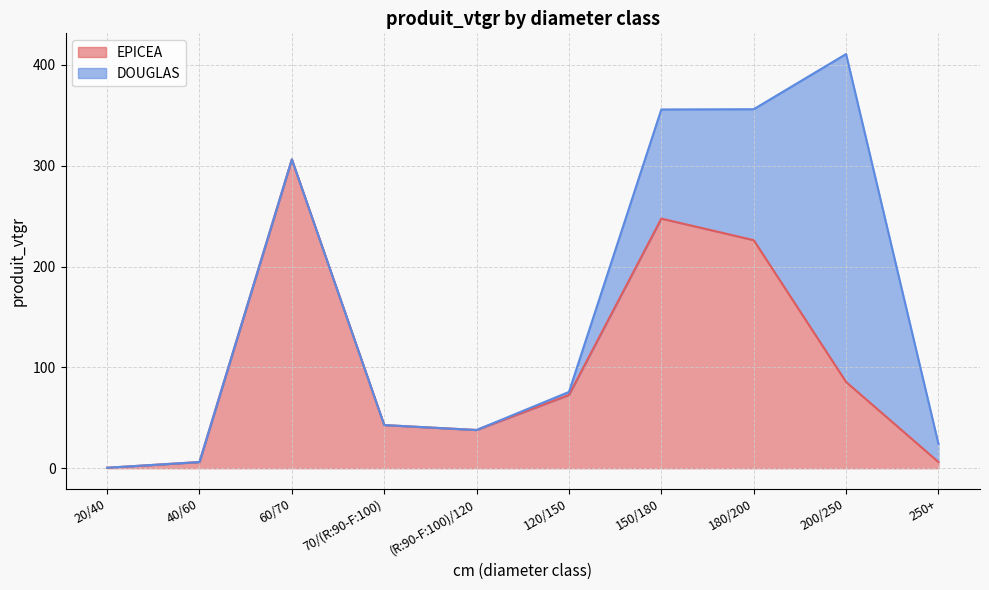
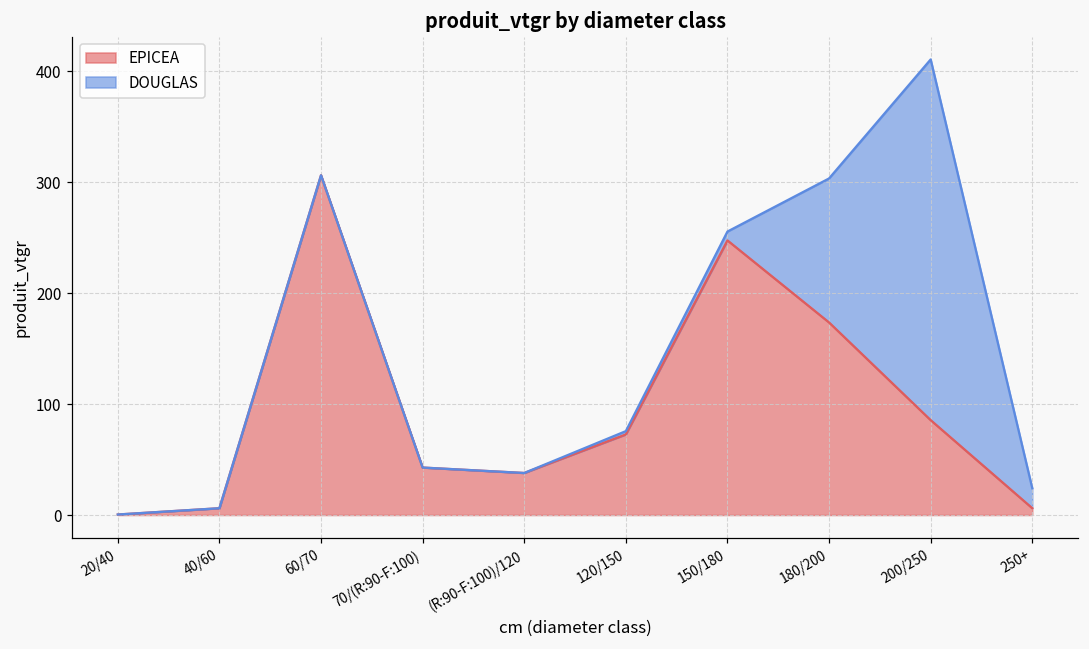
  {
    "EPICEA": {
      "120/150": 73,
      "150/180": 248,
-     "180/200": 226,
+     "180/200": 174,
      "200/250": 86,
      "250+": 6
    },
    "DOUGLAS": {
      "120/150": 3,
-     "150/180": 108,
+     "150/180": 8,
      "180/200": 130,
      "200/250": 325,
      "250+": 18
    }
  }
